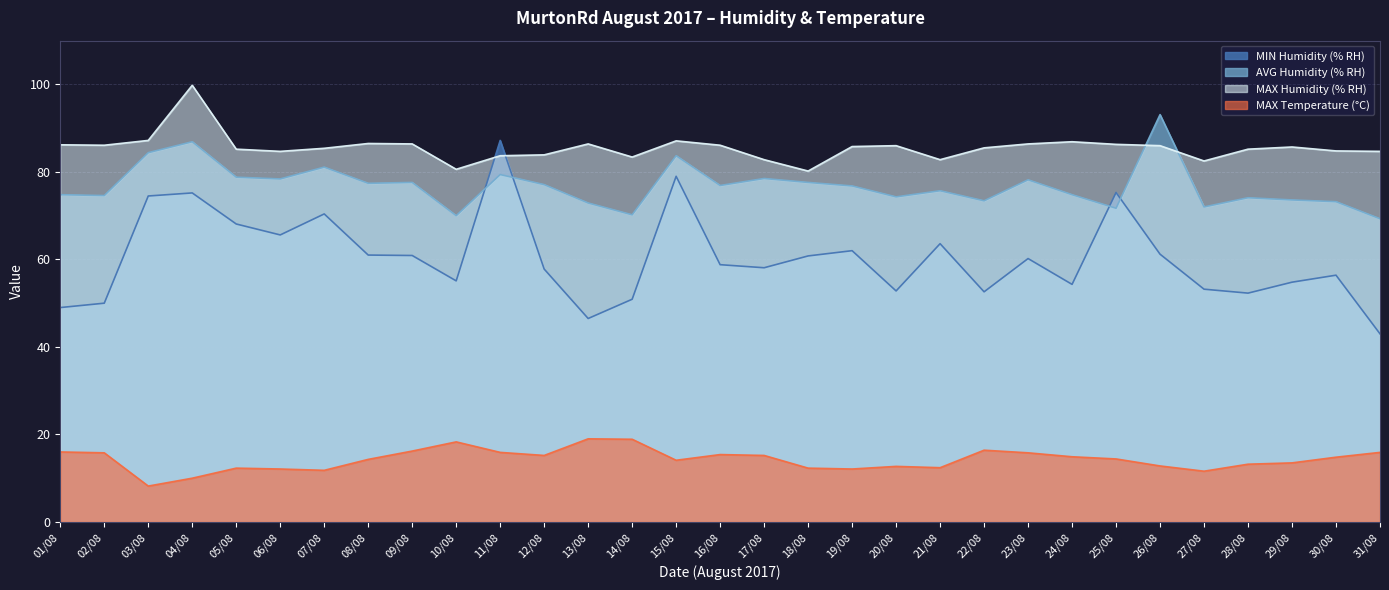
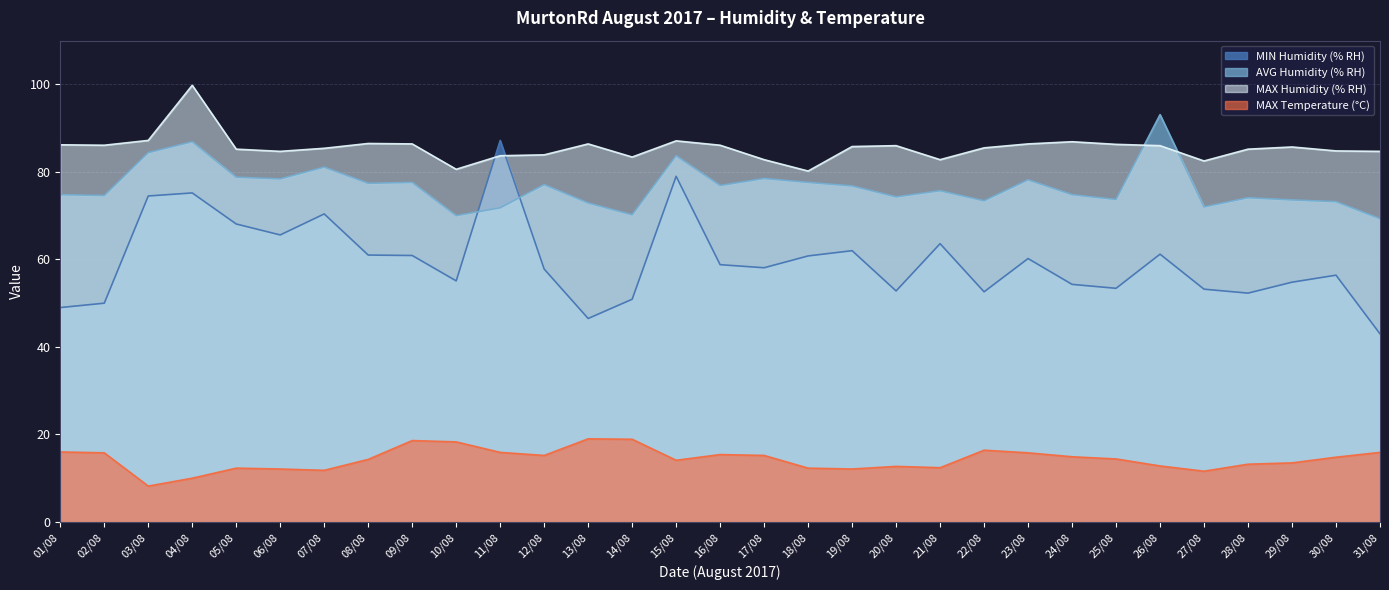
  {
    "MIN Humidity (% RH)": {
      "01/08": 49,
      "02/08": 50,
      "03/08": 75,
      "04/08": 75,
      "05/08": 68,
      "06/08": 66,
      "07/08": 70,
      "08/08": 61,
      "09/08": 61,
      "10/08": 55,
      "11/08": 87,
      "12/08": 58,
      "13/08": 47,
      "14/08": 51,
      "15/08": 79,
      "16/08": 59,
      "17/08": 58,
      "18/08": 61,
      "19/08": 62,
      "20/08": 53,
      "21/08": 64,
      "22/08": 53,
      "23/08": 60,
      "24/08": 54,
-     "25/08": 75,
+     "25/08": 53,
      "26/08": 61,
      "27/08": 53,
      "28/08": 52,
      "29/08": 55,
      "30/08": 56,
      "31/08": 43
    },
    "AVG Humidity (% RH)": {
      "01/08": 75,
      "02/08": 75,
      "03/08": 84,
      "04/08": 87,
      "05/08": 79,
      "06/08": 78,
      "07/08": 81,
      "08/08": 77,
      "09/08": 78,
      "10/08": 70,
-     "11/08": 79,
+     "11/08": 72,
      "12/08": 77,
      "13/08": 73,
      "14/08": 70,
      "15/08": 84,
      "16/08": 77,
      "17/08": 79,
      "18/08": 78,
      "19/08": 77,
      "20/08": 74,
      "21/08": 76,
      "22/08": 73,
      "23/08": 78,
      "24/08": 75,
-     "25/08": 72,
+     "25/08": 74,
      "26/08": 93,
      "27/08": 72,
      "28/08": 74,
      "29/08": 74,
      "30/08": 73,
      "31/08": 69
    },
    "MAX Humidity (% RH)": {
      "01/08": 86,
      "02/08": 86,
      "03/08": 87,
      "04/08": 100,
      "05/08": 85,
      "06/08": 85,
      "07/08": 85,
      "08/08": 87,
      "09/08": 86,
      "10/08": 81,
      "11/08": 84,
      "12/08": 84,
      "13/08": 86,
      "14/08": 83,
      "15/08": 87,
      "16/08": 86,
      "17/08": 83,
      "18/08": 80,
      "19/08": 86,
      "20/08": 86,
      "21/08": 83,
      "22/08": 86,
      "23/08": 86,
      "24/08": 87,
      "25/08": 86,
      "26/08": 86,
      "27/08": 83,
      "28/08": 85,
      "29/08": 86,
      "30/08": 85,
      "31/08": 85
    },
    "MAX Temperature (°C)": {
      "01/08": 16,
      "02/08": 16,
      "03/08": 8,
      "04/08": 10,
      "05/08": 12,
      "06/08": 12,
      "07/08": 12,
      "08/08": 14,
-     "09/08": 16,
+     "09/08": 19,
      "10/08": 18,
      "11/08": 16,
      "12/08": 15,
      "13/08": 19,
      "14/08": 19,
      "15/08": 14,
      "16/08": 15,
      "17/08": 15,
      "18/08": 12,
      "19/08": 12,
      "20/08": 13,
      "21/08": 12,
      "22/08": 16,
      "23/08": 16,
      "24/08": 15,
      "25/08": 14,
      "26/08": 13,
      "27/08": 12,
      "28/08": 13,
      "29/08": 14,
      "30/08": 15,
      "31/08": 16
    }
  }
